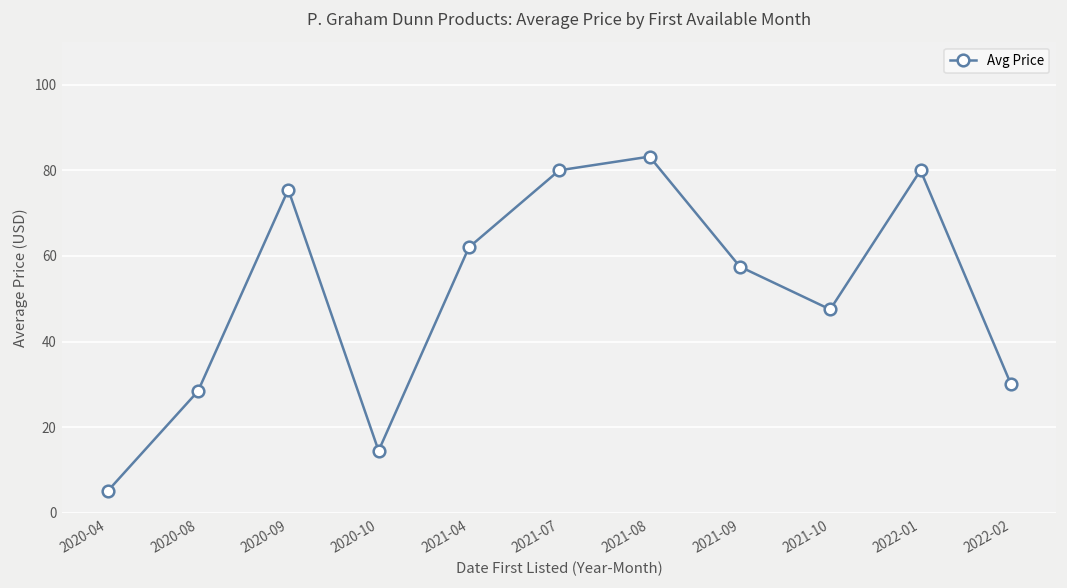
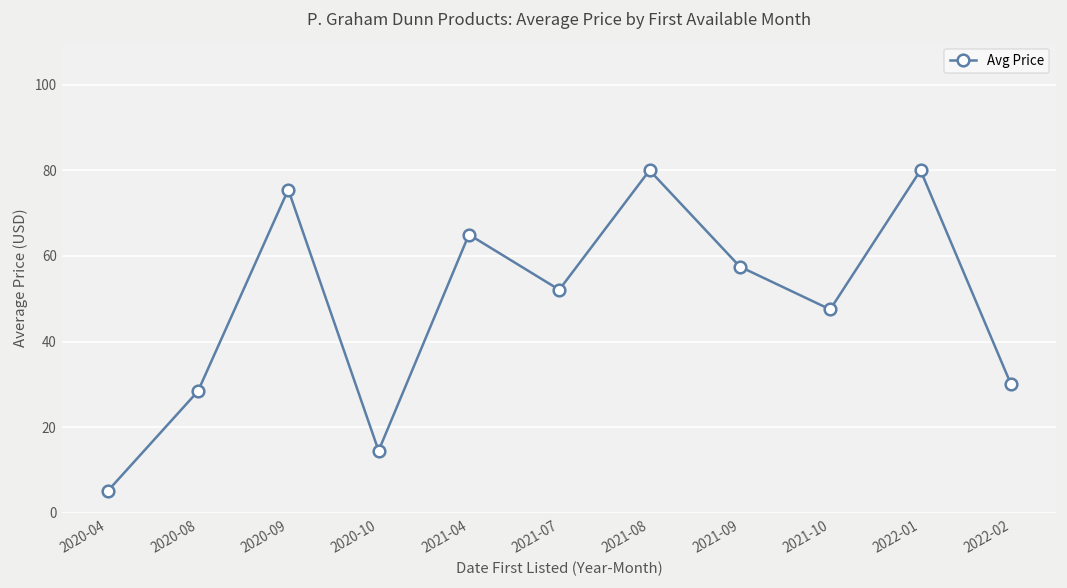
  {
    "Avg Price": {
      "2020-04": 5,
      "2020-08": 28,
      "2020-09": 76,
      "2020-10": 15,
-     "2021-04": 62,
-     "2021-07": 80,
-     "2021-08": 83,
+     "2021-04": 65,
+     "2021-07": 52,
+     "2021-08": 80,
      "2021-09": 58,
      "2021-10": 48,
      "2022-01": 80,
      "2022-02": 30
    }
  }
